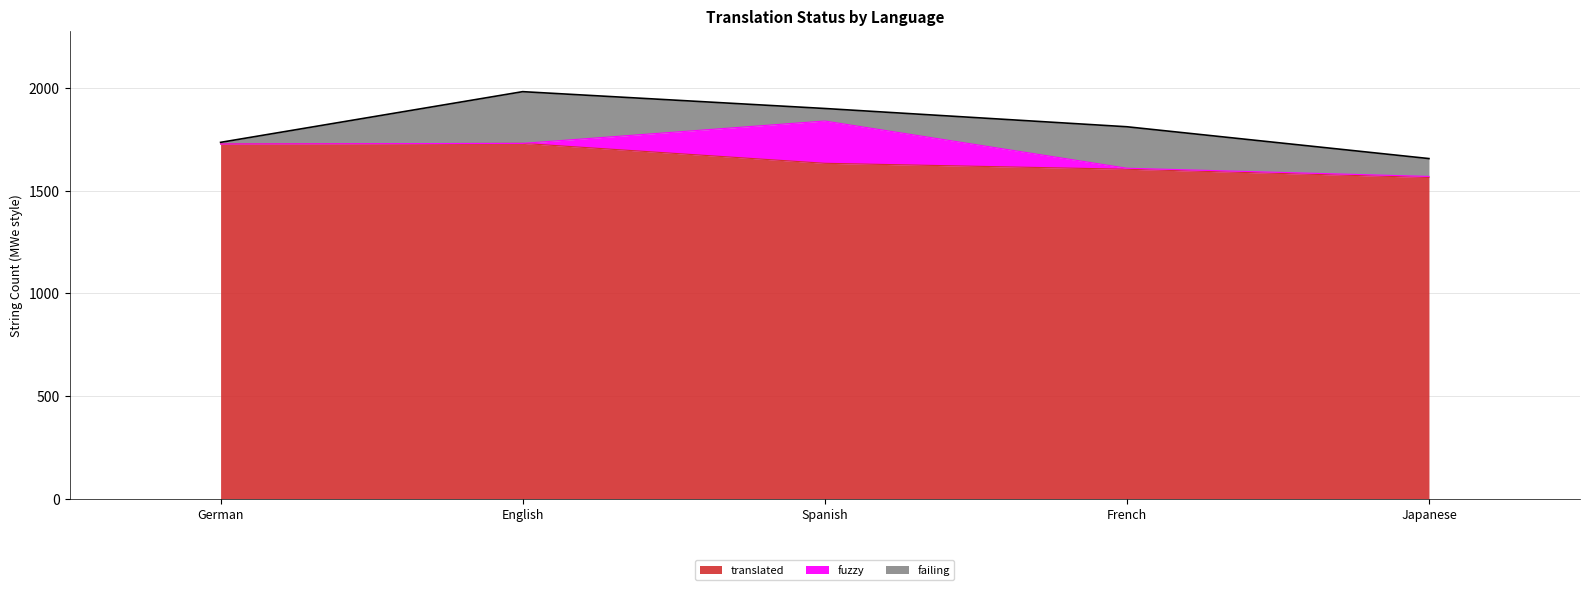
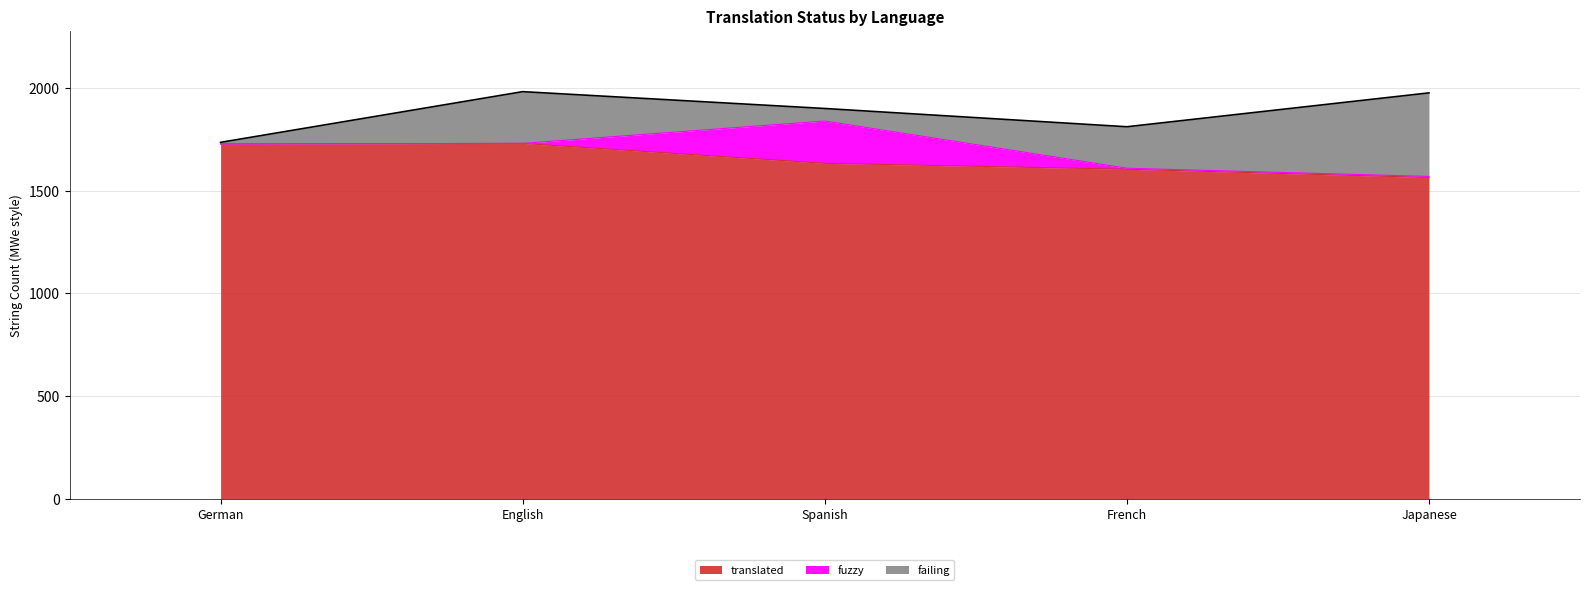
  {
    "translated": {
      "Spanish": 1630
    },
    "fuzzy": {
      "Spanish": 210
    },
    "failing": {
      "English": 250,
      "Spanish": 60,
      "French": 200,
-     "Japanese": 90
+     "Japanese": 410
    }
  }
